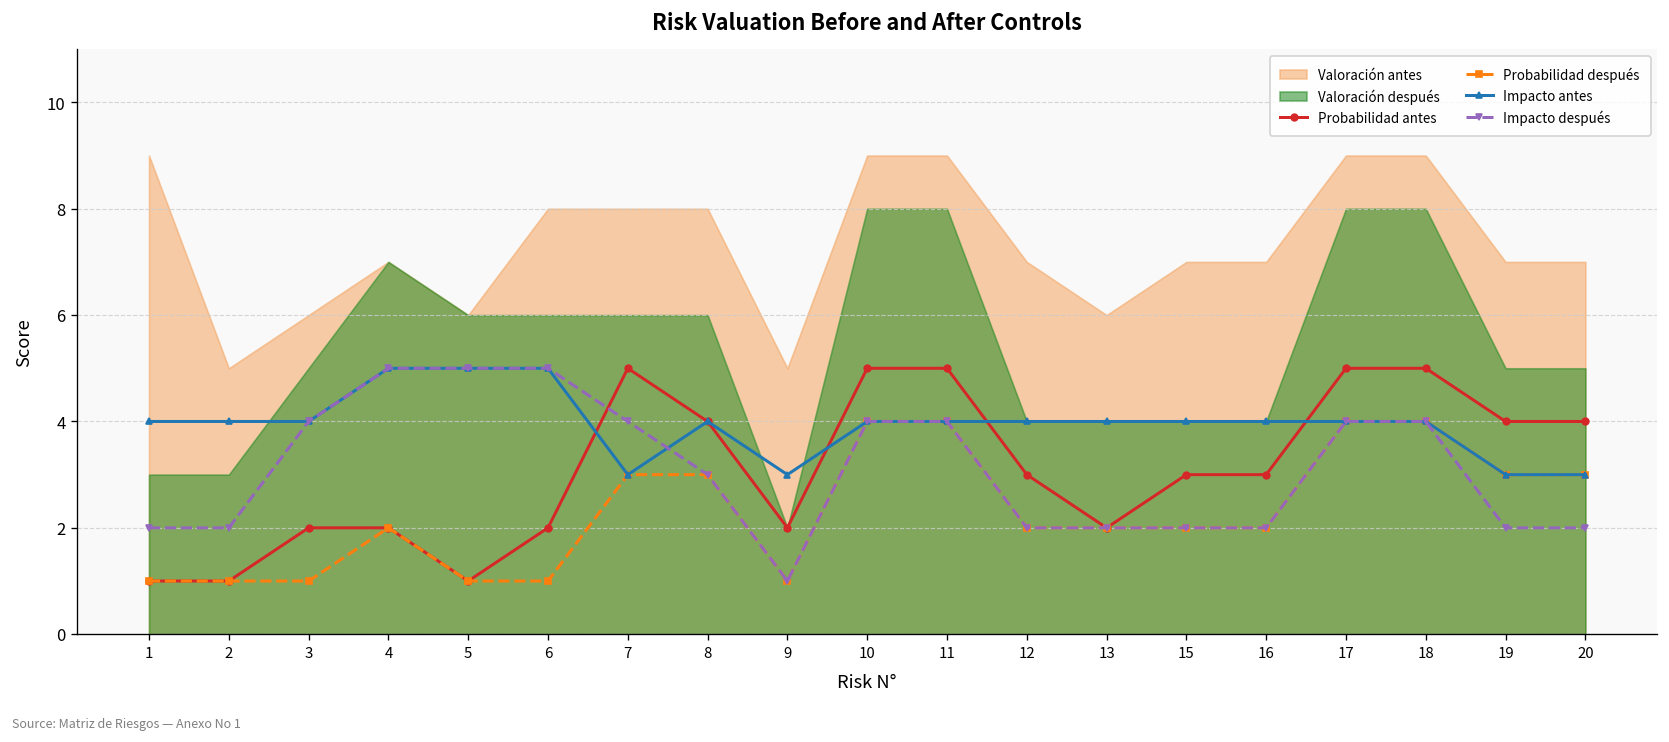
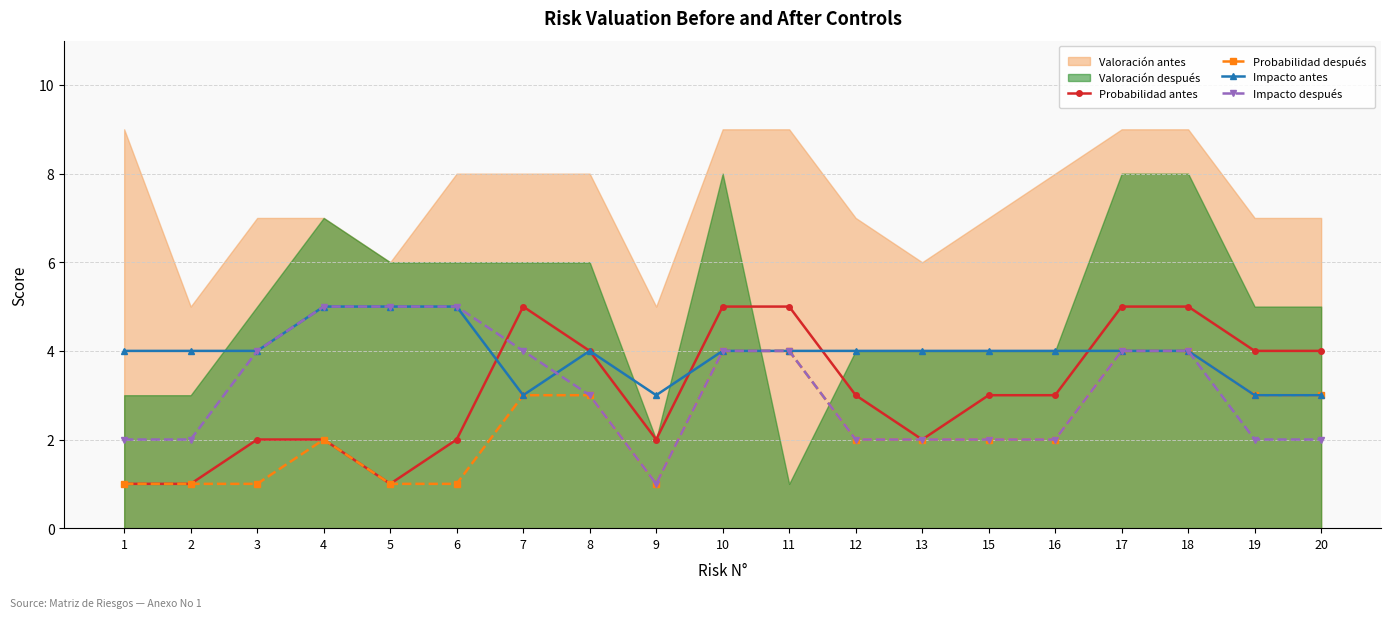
  {
    "Valoración antes": {
      "1": 9,
      "2": 5,
-     "3": 6,
+     "3": 7,
      "6": 8,
      "7": 8,
      "8": 8,
      "9": 5,
      "10": 9,
      "11": 9,
      "12": 7,
      "13": 6,
      "15": 7,
-     "16": 7,
+     "16": 8,
      "17": 9,
      "18": 9,
      "19": 7,
      "20": 7
    },
    "Probabilidad antes": {
      "3": 2,
      "6": 2,
      "7": 5,
      "10": 5,
      "11": 5,
      "12": 3,
      "15": 3,
      "16": 3,
      "17": 5,
      "18": 5,
      "19": 4,
      "20": 4
    },
    "Valoración después": {
      "1": 3,
      "2": 3,
      "3": 5,
      "6": 6,
      "7": 6,
      "8": 6,
      "10": 8,
-     "11": 8,
+     "11": 1,
      "17": 8,
      "18": 8,
      "19": 5,
      "20": 5
    },
    "Probabilidad después": {
      "3": 1,
      "6": 1
    },
    "Impacto antes": {
      "1": 4,
      "2": 4,
      "9": 3
    },
    "Impacto después": {
      "1": 2,
      "2": 2,
      "7": 4,
      "19": 2,
      "20": 2
    }
  }
